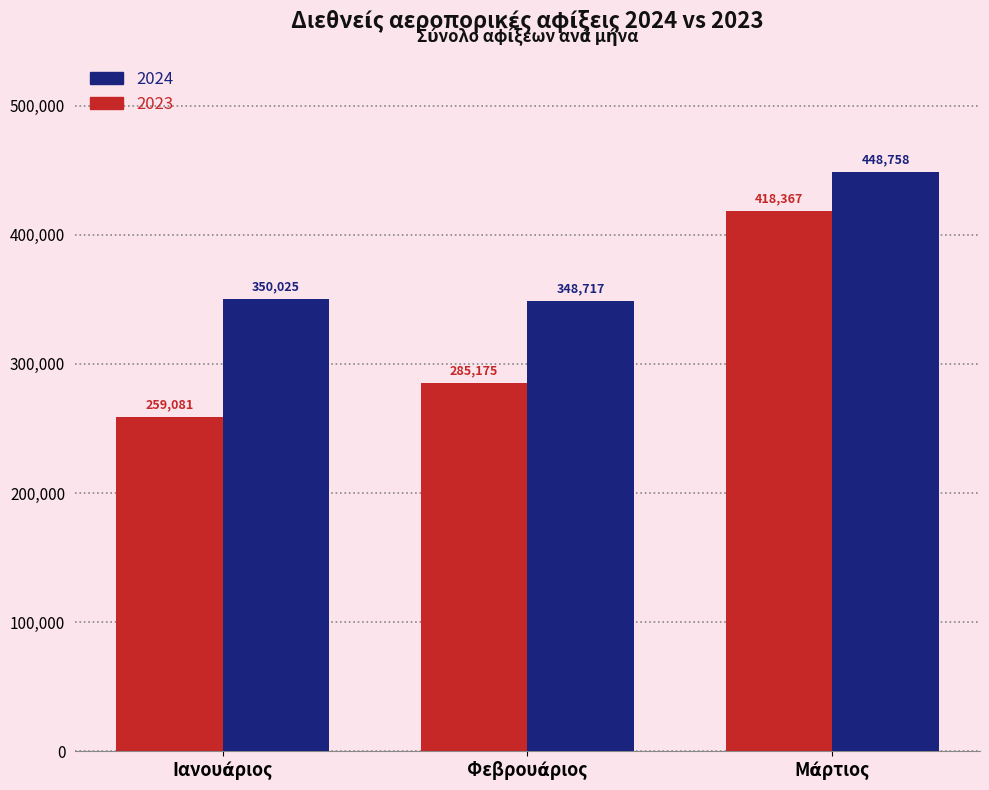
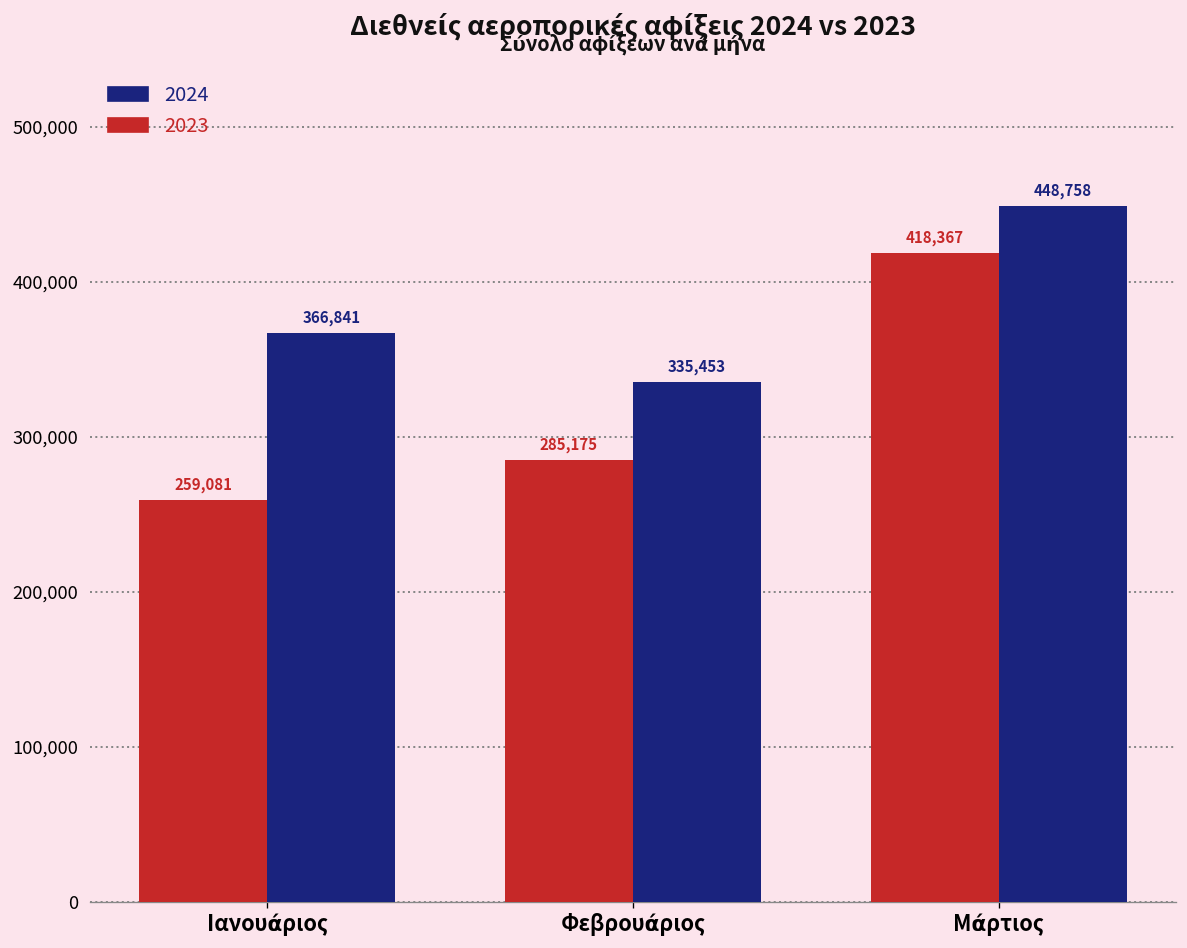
  {
    "2024": {
-     "Ιανουάριος": "350,025",
-     "Φεβρουάριος": "348,717",
+     "Ιανουάριος": "366,841",
+     "Φεβρουάριος": "335,453",
      "Μάρτιος": "448,758"
    },
    "2023": {
      "Ιανουάριος": "259,081",
      "Φεβρουάριος": "285,175",
      "Μάρτιος": "418,367"
    }
  }
